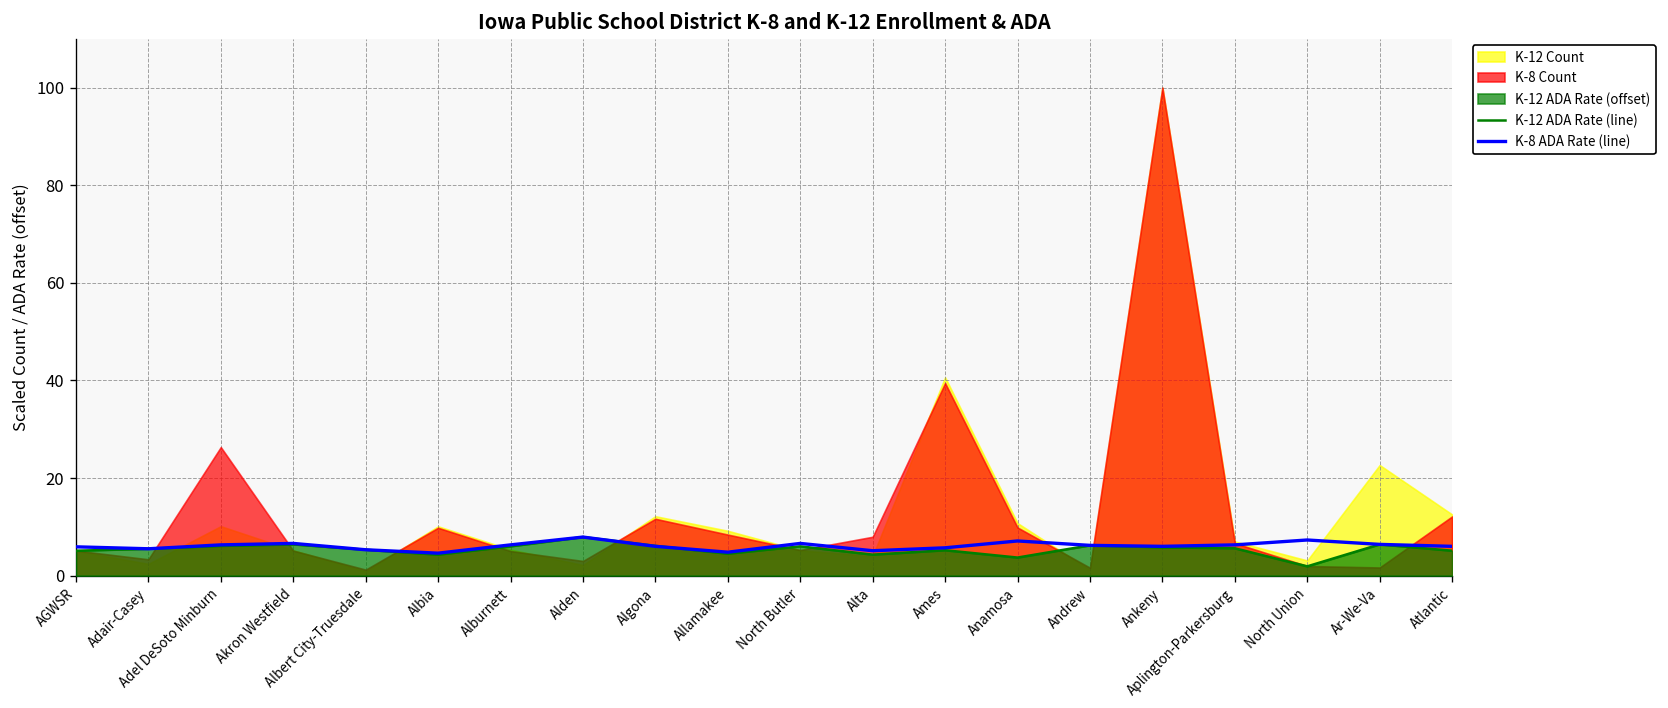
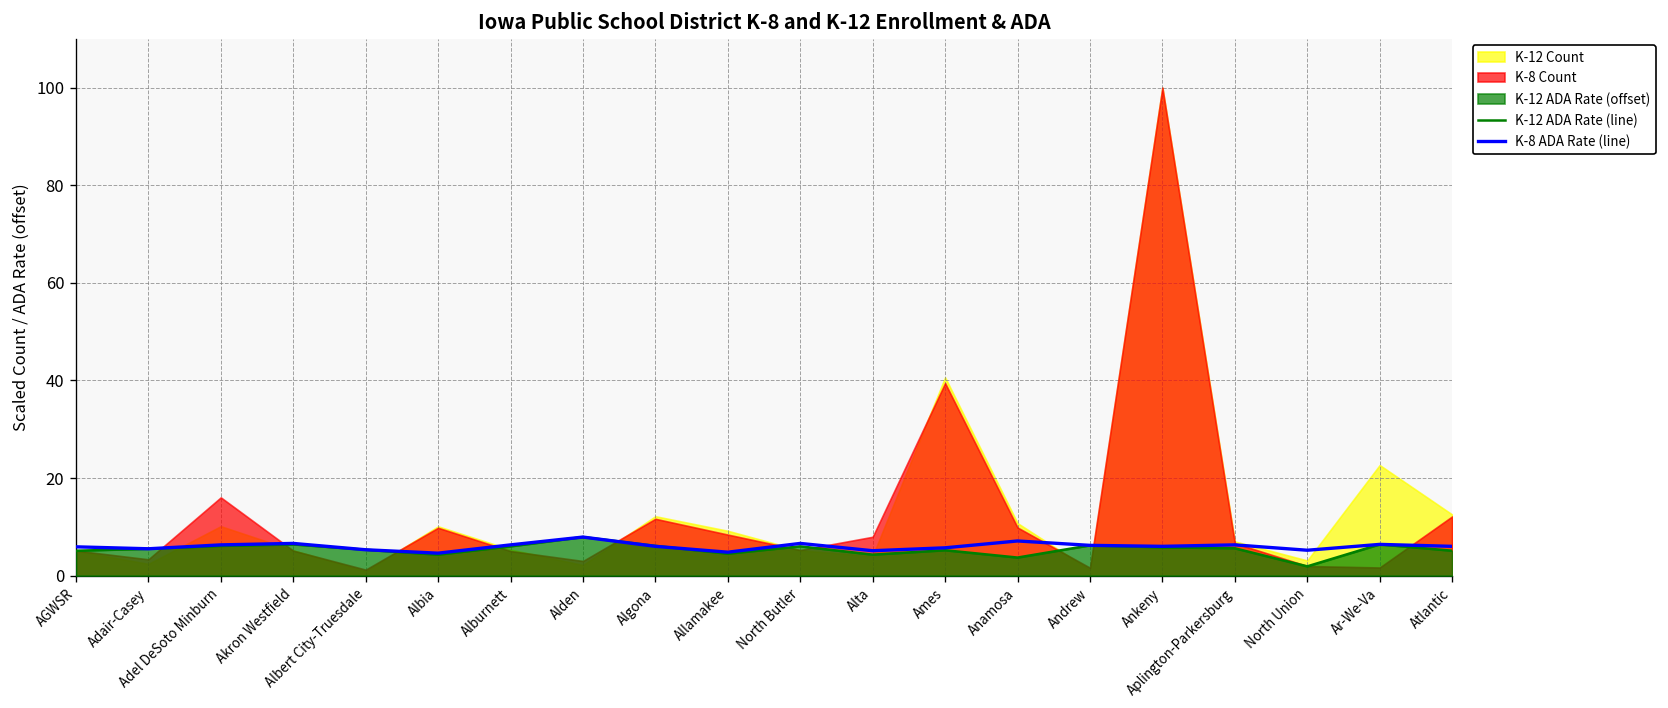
  {
    "K-12 Count": {
      "Adair-Casey": 2,
      "Adel DeSoto Minburn": 10,
      "Alden": 2,
      "Allamakee": 9,
      "Ames": 41,
      "Anamosa": 11,
      "North Union": 3,
      "Ar-We-Va": 23
    },
    "K-12 ADA Rate (offset)": {
      "Anamosa": 4,
      "Aplington-Parkersburg": 6,
      "Atlantic": 5
    },
    "K-8 ADA Rate (line)": {
      "AGWSR": 6,
      "Alta": 5,
      "Anamosa": 7,
-     "North Union": 7,
+     "North Union": 5,
      "Atlantic": 6
    },
    "K-8 Count": {
      "Adair-Casey": 3,
-     "Adel DeSoto Minburn": 26,
+     "Adel DeSoto Minburn": 16,
      "Alden": 3,
      "Allamakee": 8,
      "Alta": 8,
      "Ames": 39,
      "Anamosa": 10,
      "Ar-We-Va": 2
    }
  }
